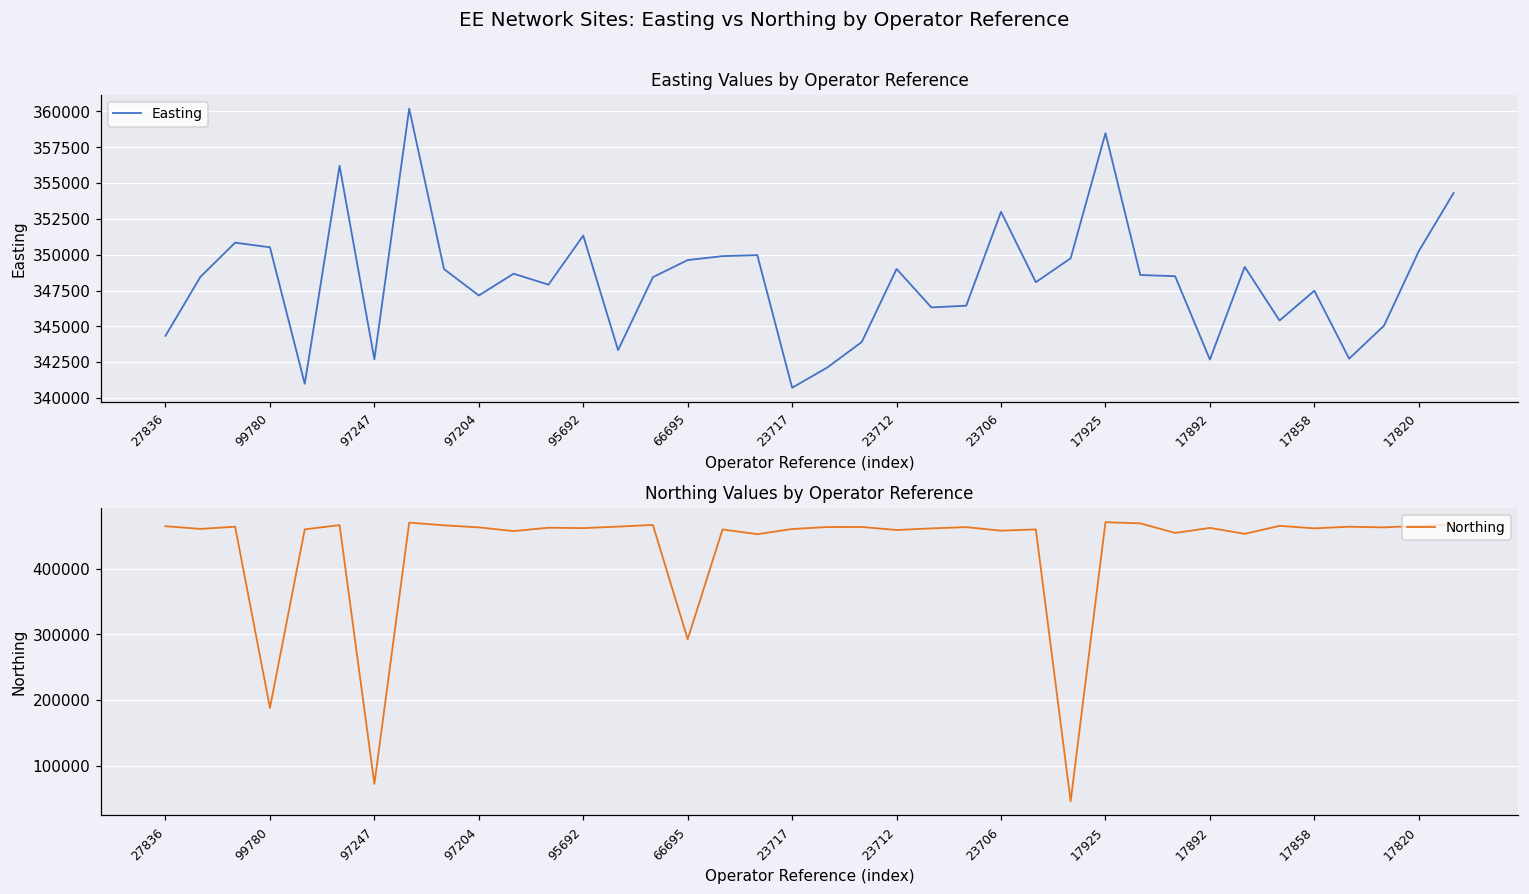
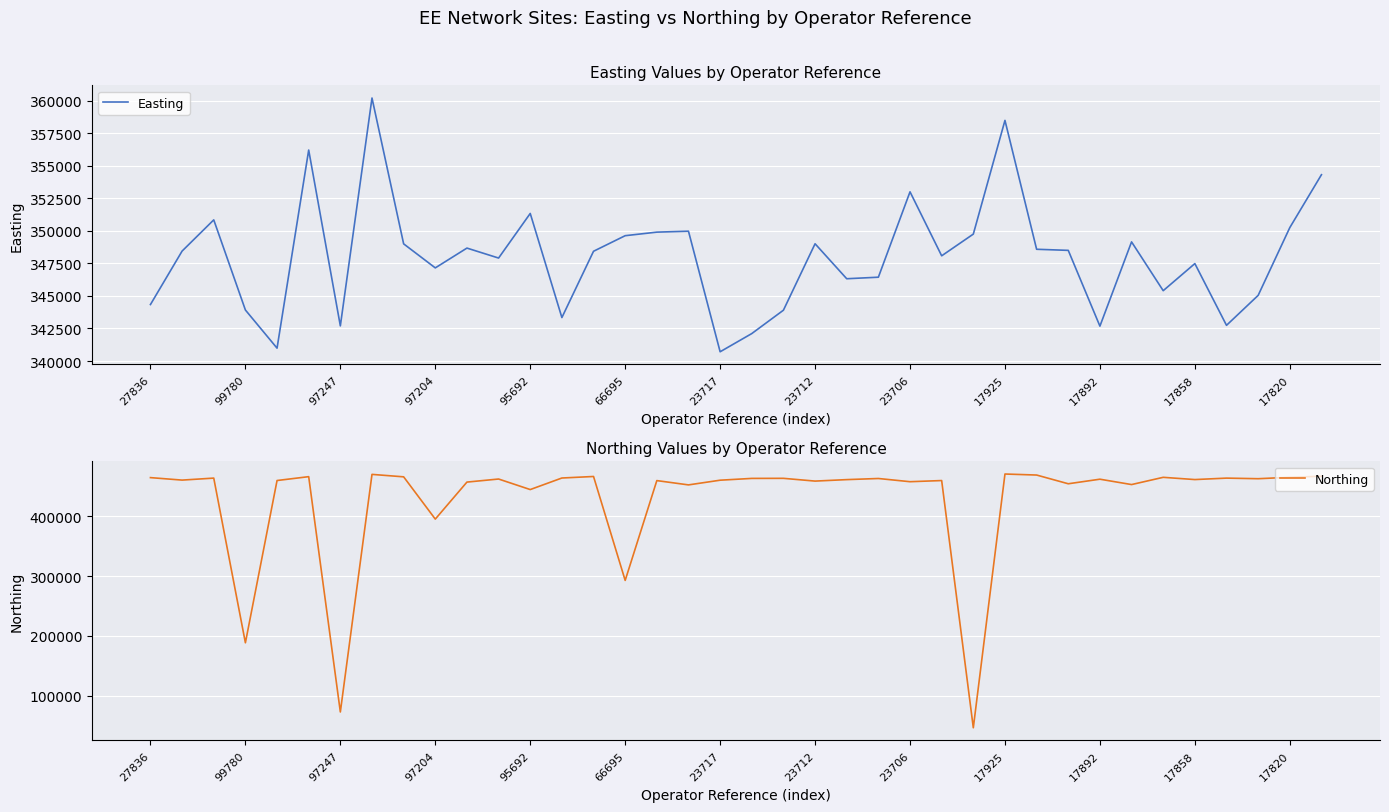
  {
    "Easting Values by Operator Reference": {
      "27836": 344300,
-     "99780": 350500,
+     "99780": 343900,
      "97247": 342700,
      "97204": 347200,
      "95692": 351300,
      "66695": 349600,
      "23717": 340700,
      "23712": 349000,
      "23706": 353000,
      "17925": 358500,
      "17892": 342700,
      "17858": 347500,
      "17820": 350200
    },
    "Northing Values by Operator Reference": {
      "27836": 460000,
      "99780": 190000,
      "97247": 70000,
-     "97204": 460000,
-     "95692": 460000,
+     "97204": 400000,
+     "95692": 440000,
      "66695": 290000,
      "23717": 460000,
      "23712": 460000,
      "23706": 460000,
      "17925": 470000,
      "17892": 460000,
      "17858": 460000
    }
  }
